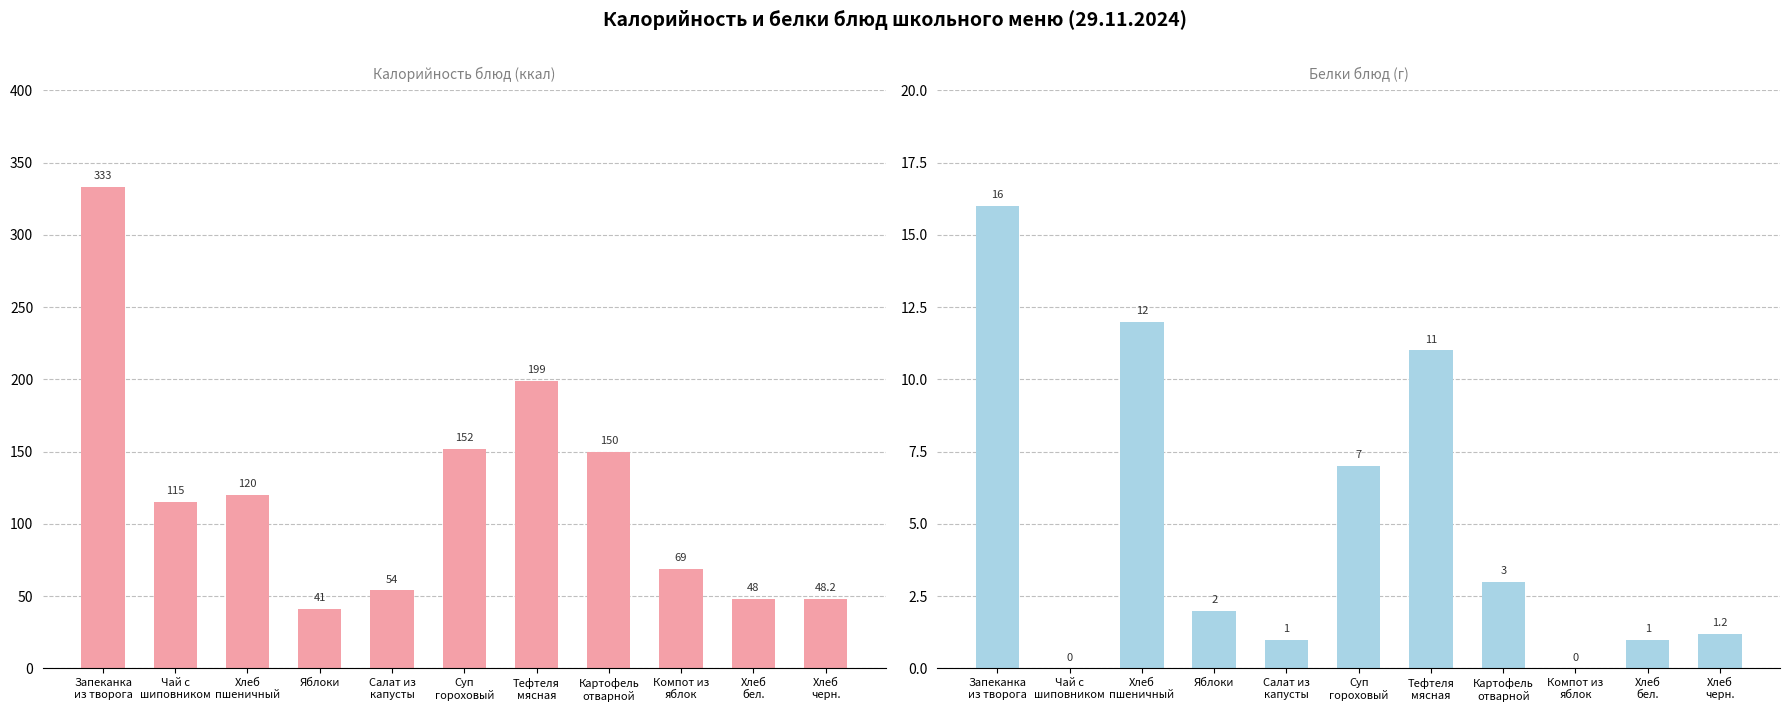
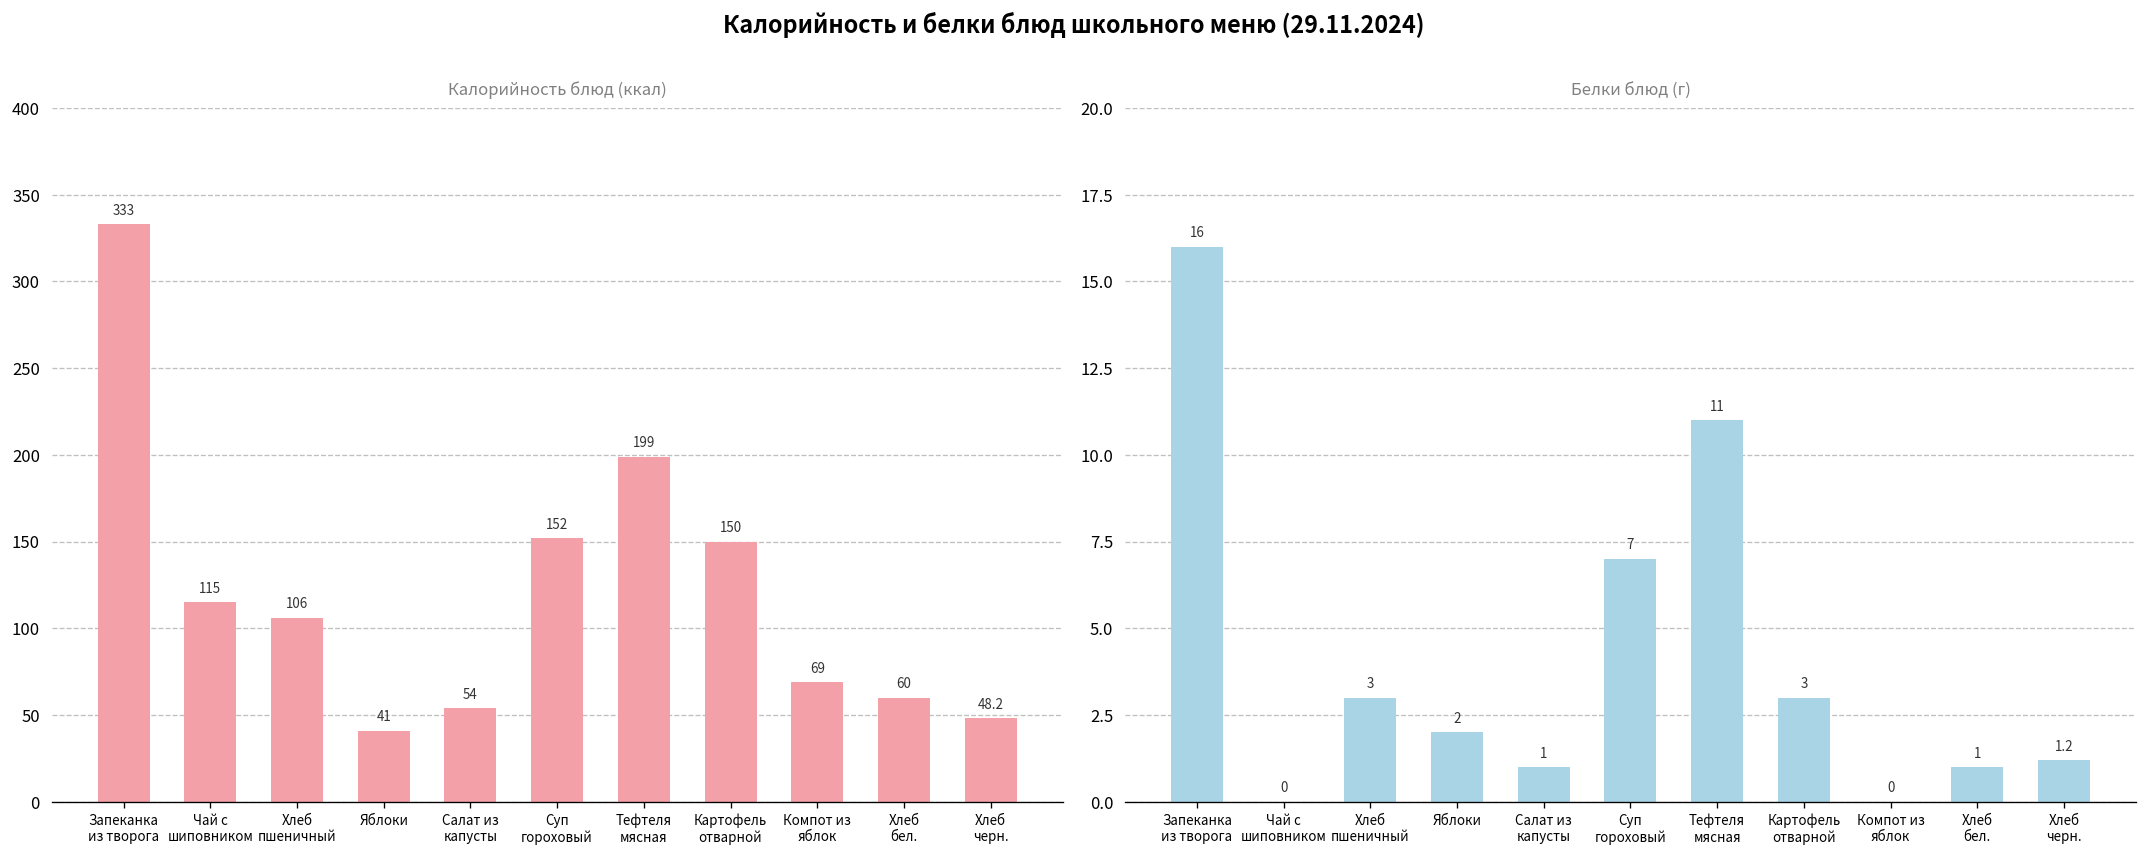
  {
    "Калорийность блюд (ккал)": {
      "Запеканка из творога": 333,
      "Чай с шиповником": 115,
-     "Хлеб пшеничный": 120,
+     "Хлеб пшеничный": 106,
      "Яблоки": 41,
      "Салат из капусты": 54,
      "Суп гороховый": 152,
      "Тефтеля мясная": 199,
      "Картофель отварной": 150,
      "Компот из яблок": 69,
-     "Хлеб бел.": 48,
+     "Хлеб бел.": 60,
      "Хлеб черн.": 48.2
    },
    "Белки блюд (г)": {
      "Запеканка из творога": 16,
      "Чай с шиповником": 0,
-     "Хлеб пшеничный": 12,
+     "Хлеб пшеничный": 3,
      "Яблоки": 2,
      "Салат из капусты": 1,
      "Суп гороховый": 7,
      "Тефтеля мясная": 11,
      "Картофель отварной": 3,
      "Компот из яблок": 0,
      "Хлеб бел.": 1,
      "Хлеб черн.": 1.2
    }
  }
